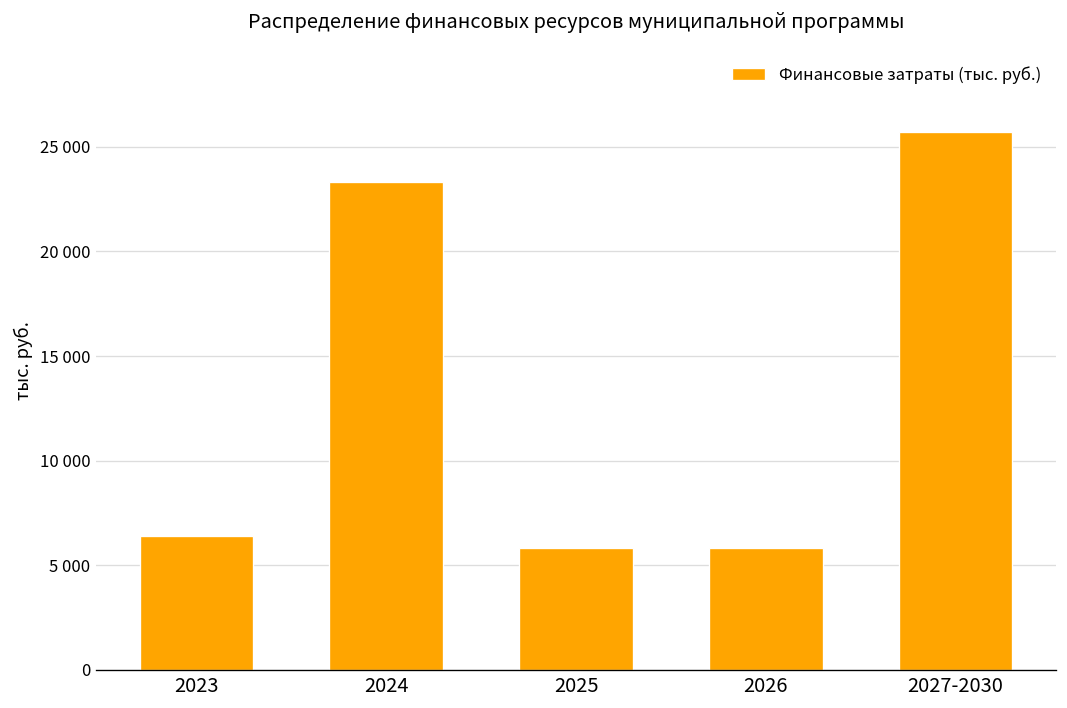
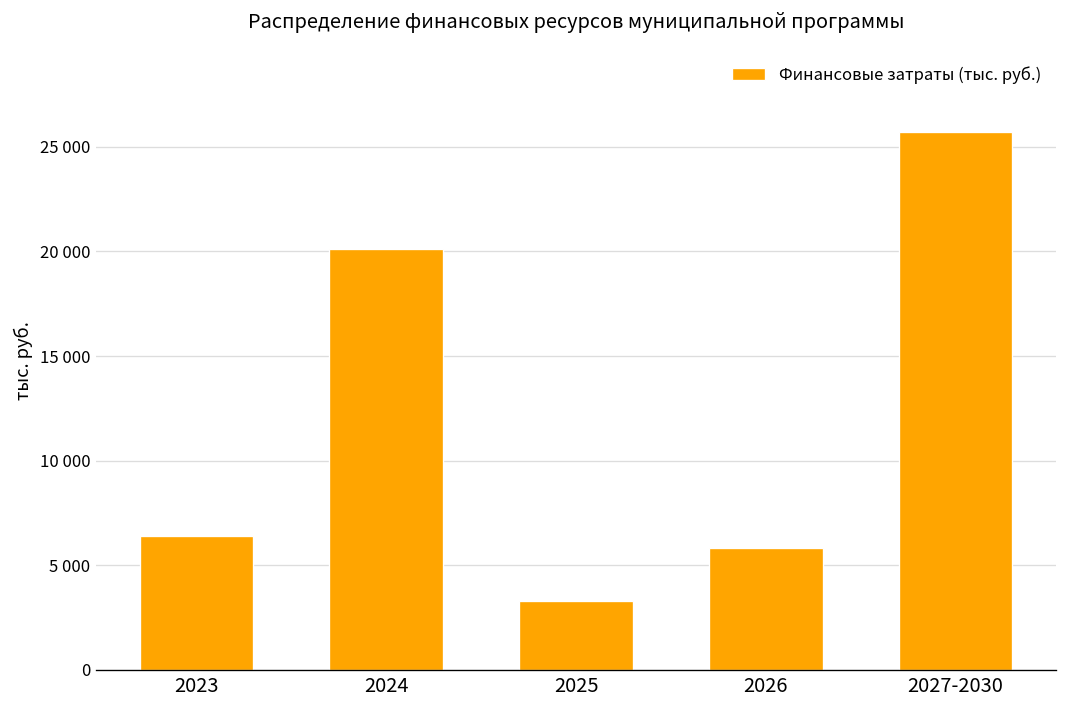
  {
    "2023": 6400,
-   "2024": 23300,
-   "2025": 5800,
+   "2024": 20100,
+   "2025": 3300,
    "2026": 5800,
    "2027-2030": 25700
  }
